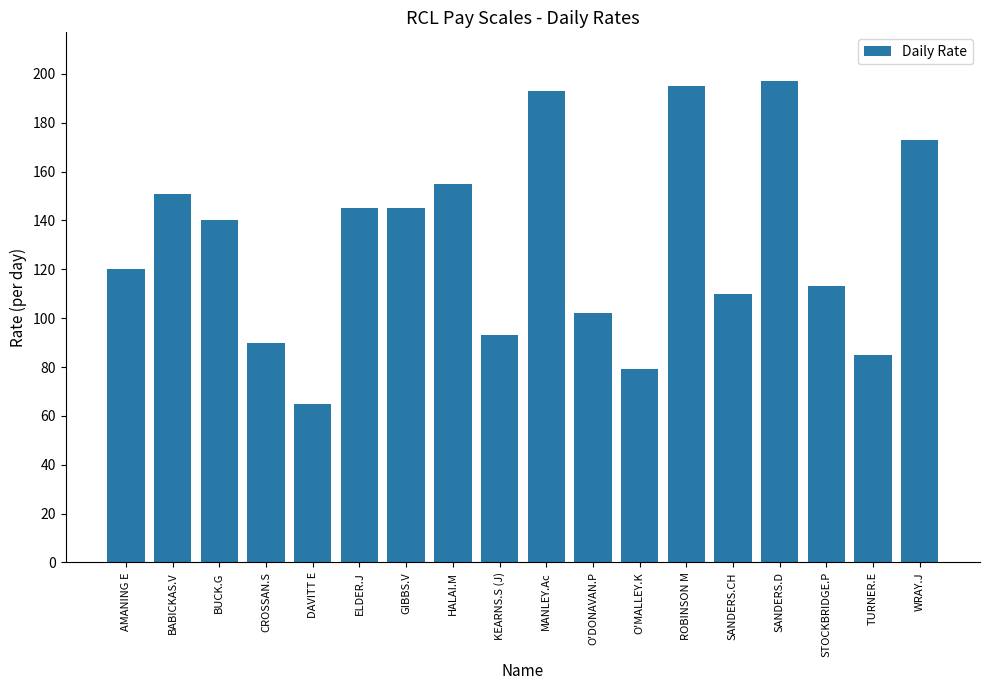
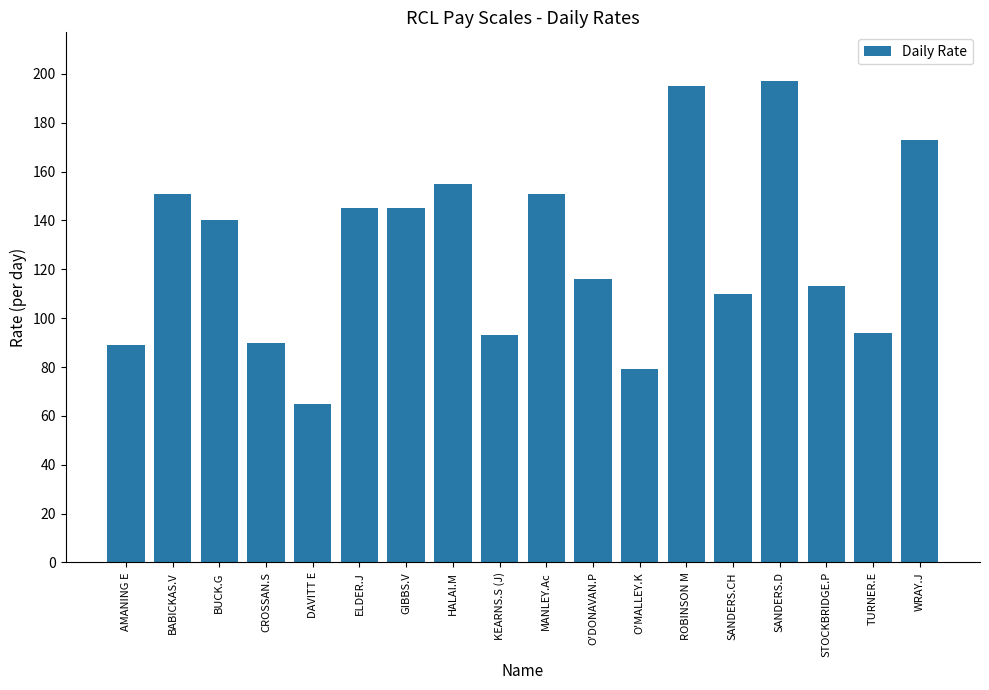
  {
-   "AMANING E": 120,
+   "AMANING E": 89,
    "BABICKAS.V": 151,
    "BUCK.G": 140,
    "CROSSAN.S": 90,
    "DAVITT E": 65,
    "ELDER.J": 145,
    "GIBBS.V": 145,
    "HALAI.M": 155,
    "KEARNS.S (J)": 93,
-   "MANLEY.Ac": 193,
-   "O'DONAVAN.P": 102,
+   "MANLEY.Ac": 151,
+   "O'DONAVAN.P": 116,
    "O'MALLEY.K": 79,
    "ROBINSON M": 195,
    "SANDERS.CH": 110,
    "SANDERS.D": 197,
    "STOCKBRIDGE.P": 113,
-   "TURNER.E": 85,
+   "TURNER.E": 94,
    "WRAY.J": 173
  }
